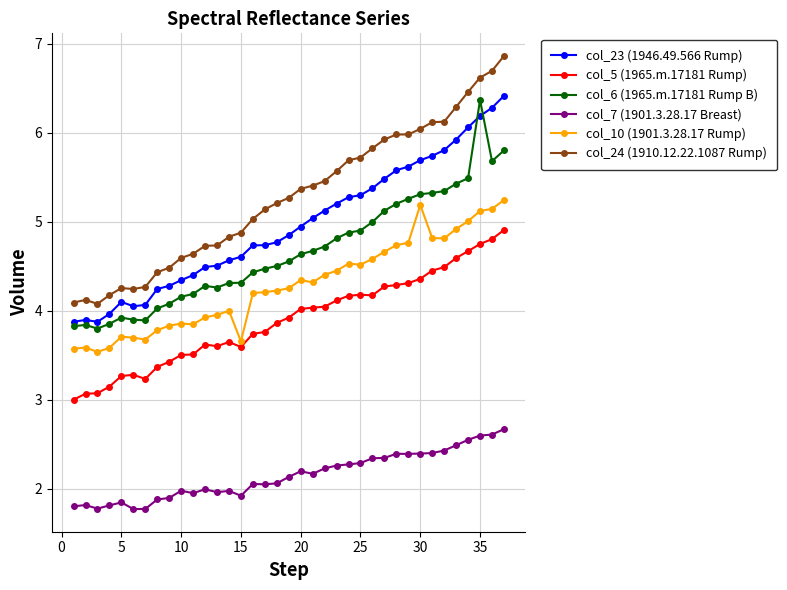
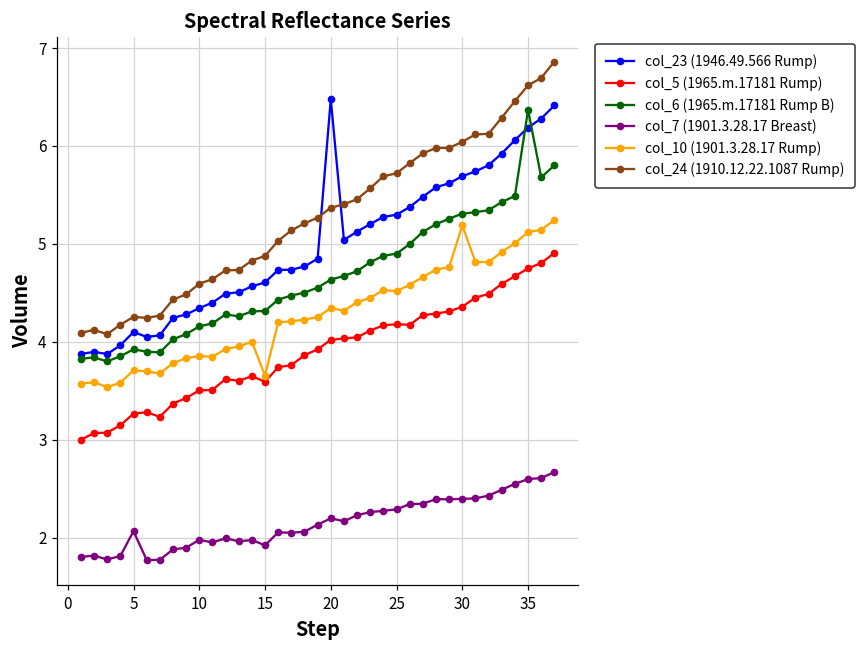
  {
    "col_23 (1946.49.566 Rump)": {
      "5": 4.1,
      "10": 4.3,
      "15": 4.6,
-     "20": 4.9,
+     "20": 6.5,
      "25": 5.3,
      "30": 5.7,
      "35": 6.2
    },
    "col_5 (1965.m.17181 Rump)": {
      "5": 3.3,
      "10": 3.5,
      "15": 3.6,
      "20": 4.0,
      "25": 4.2,
      "30": 4.4,
      "35": 4.8
    },
    "col_6 (1965.m.17181 Rump B)": {
      "5": 3.9,
      "10": 4.2,
      "15": 4.3,
      "20": 4.6,
      "25": 4.9,
      "30": 5.3,
      "35": 6.4
    },
    "col_7 (1901.3.28.17 Breast)": {
-     "5": 1.8,
+     "5": 2.1,
      "10": 2.0,
      "15": 1.9,
      "20": 2.2,
      "25": 2.3,
      "30": 2.4,
      "35": 2.6
    },
    "col_10 (1901.3.28.17 Rump)": {
      "5": 3.7,
      "10": 3.9,
      "15": 3.7,
      "20": 4.3,
      "25": 4.5,
      "30": 5.2,
      "35": 5.1
    },
    "col_24 (1910.12.22.1087 Rump)": {
      "5": 4.3,
      "10": 4.6,
      "15": 4.9,
      "20": 5.4,
      "25": 5.7,
      "30": 6.0,
      "35": 6.6
    }
  }
